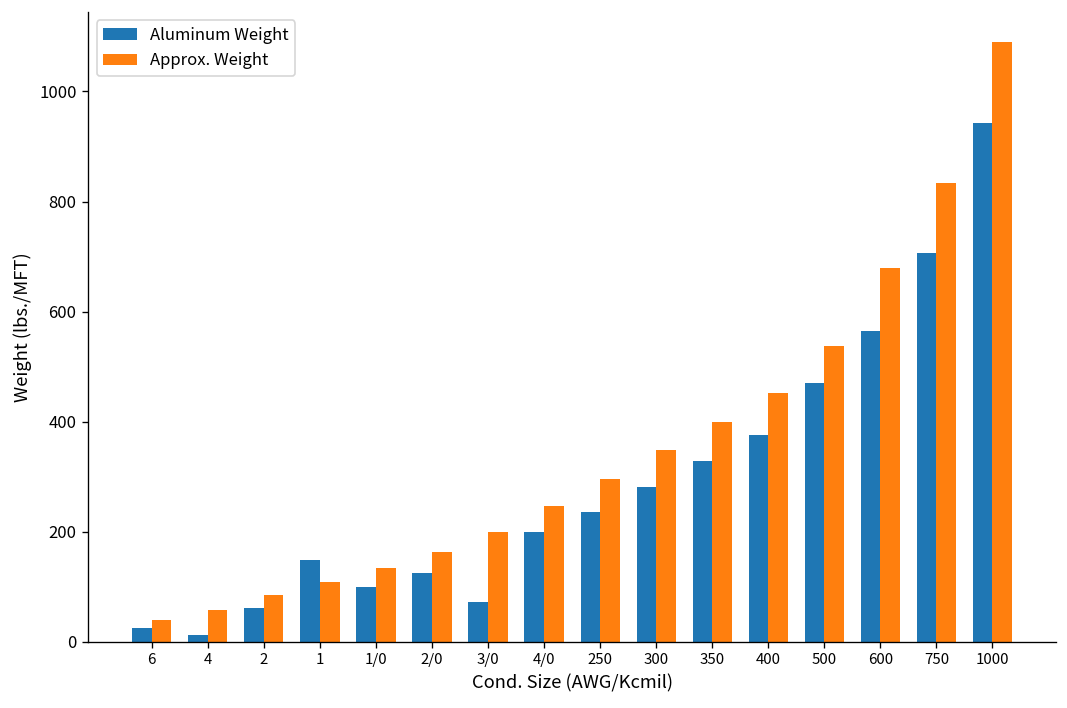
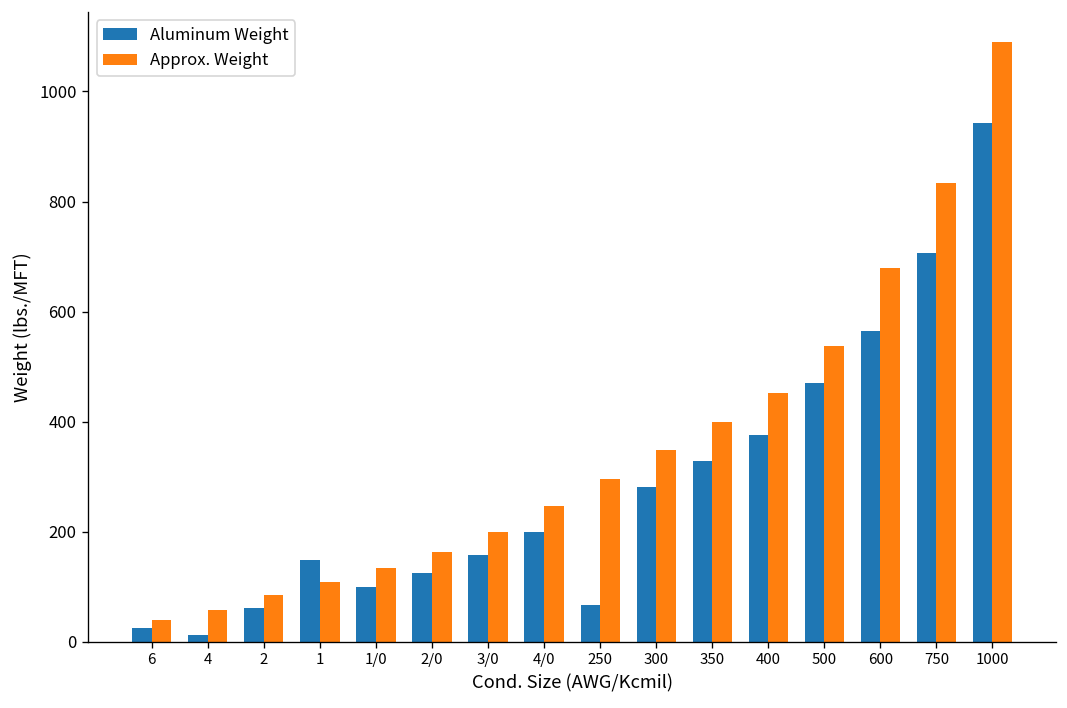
  {
    "Aluminum Weight": {
      "6": 20,
      "4": 10,
      "2": 60,
      "1": 150,
      "1/0": 100,
      "2/0": 130,
-     "3/0": 70,
+     "3/0": 160,
      "4/0": 200,
-     "250": 240,
+     "250": 70,
      "300": 280,
      "350": 330,
      "400": 380,
      "500": 470,
      "600": 570,
      "750": 710,
      "1000": 940
    },
    "Approx. Weight": {
      "6": 40,
      "4": 60,
      "2": 90,
      "1": 110,
      "1/0": 130,
      "2/0": 160,
      "3/0": 200,
      "4/0": 250,
      "250": 300,
      "300": 350,
      "350": 400,
      "400": 450,
      "500": 540,
      "600": 680,
      "750": 830,
      "1000": 1090
    }
  }
